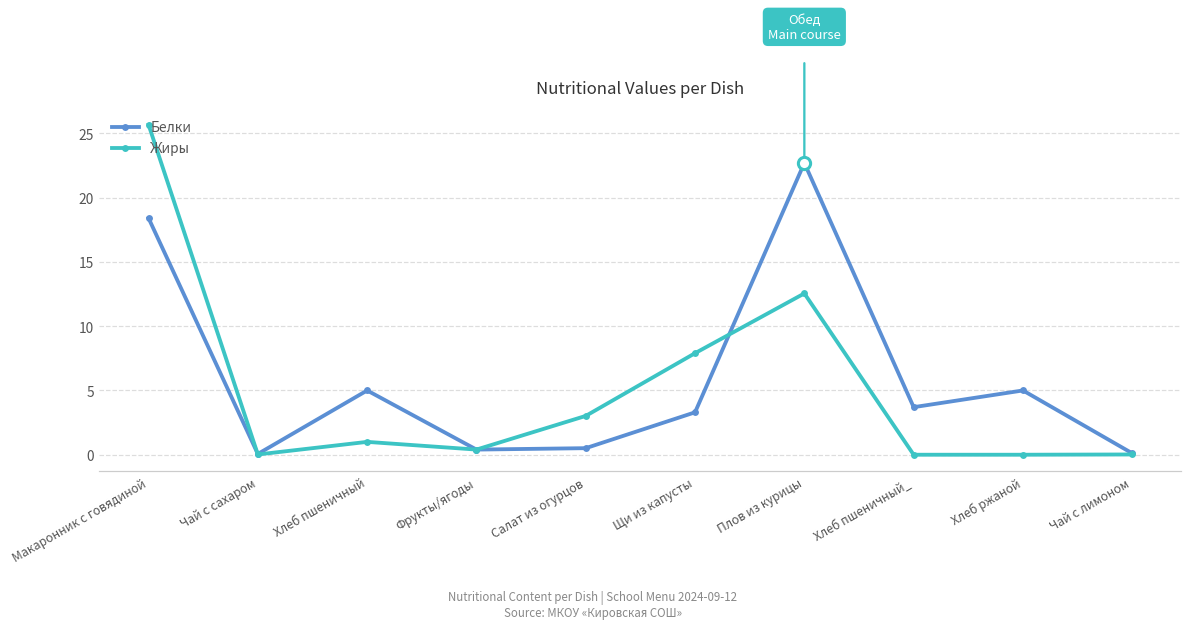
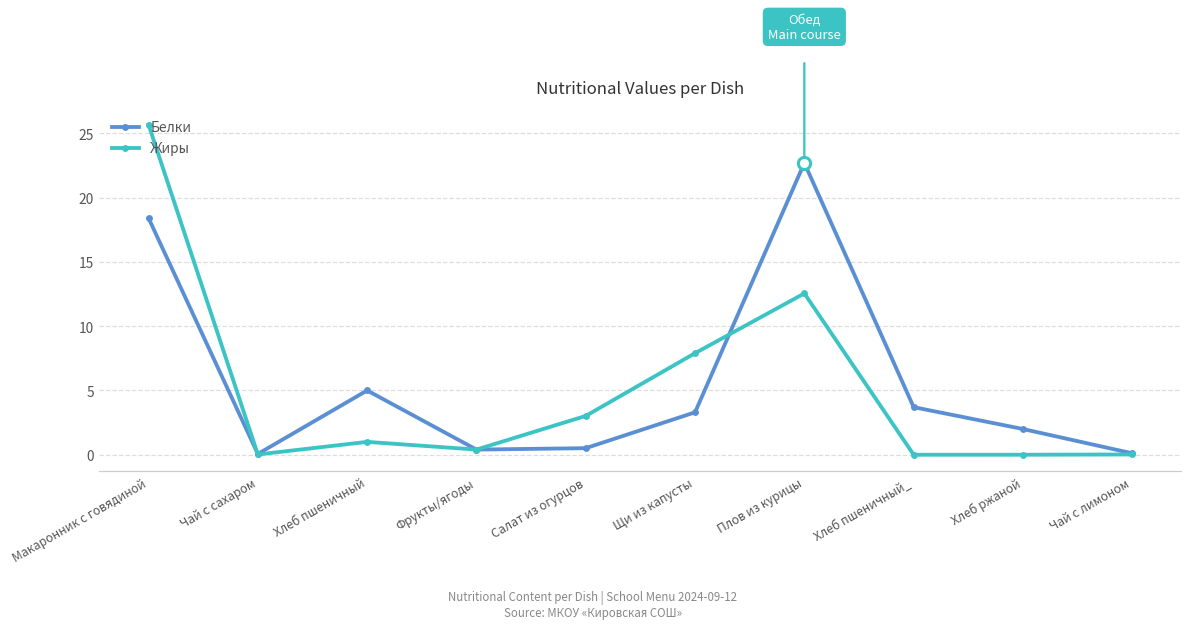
  {
    "Белки": {
      "Макаронник с говядиной": 18.4,
      "Хлеб пшеничный": 5,
      "Салат из огурцов": 0.5,
      "Щи из капусты": 3.3,
      "Хлеб пшеничный_": 3.7,
-     "Хлеб ржаной": 5
+     "Хлеб ржаной": 2
    }
  }
